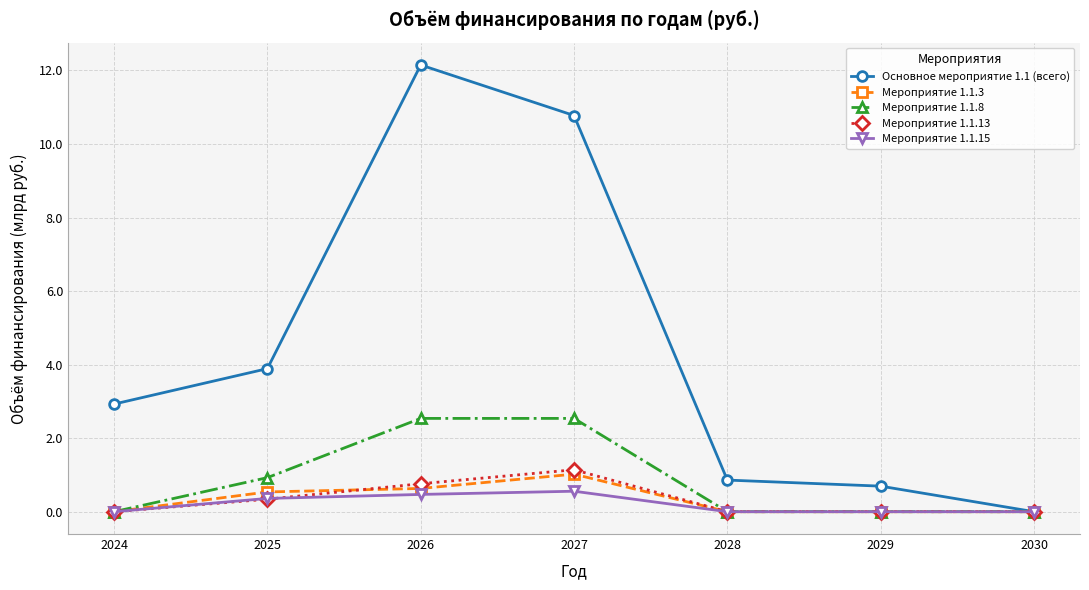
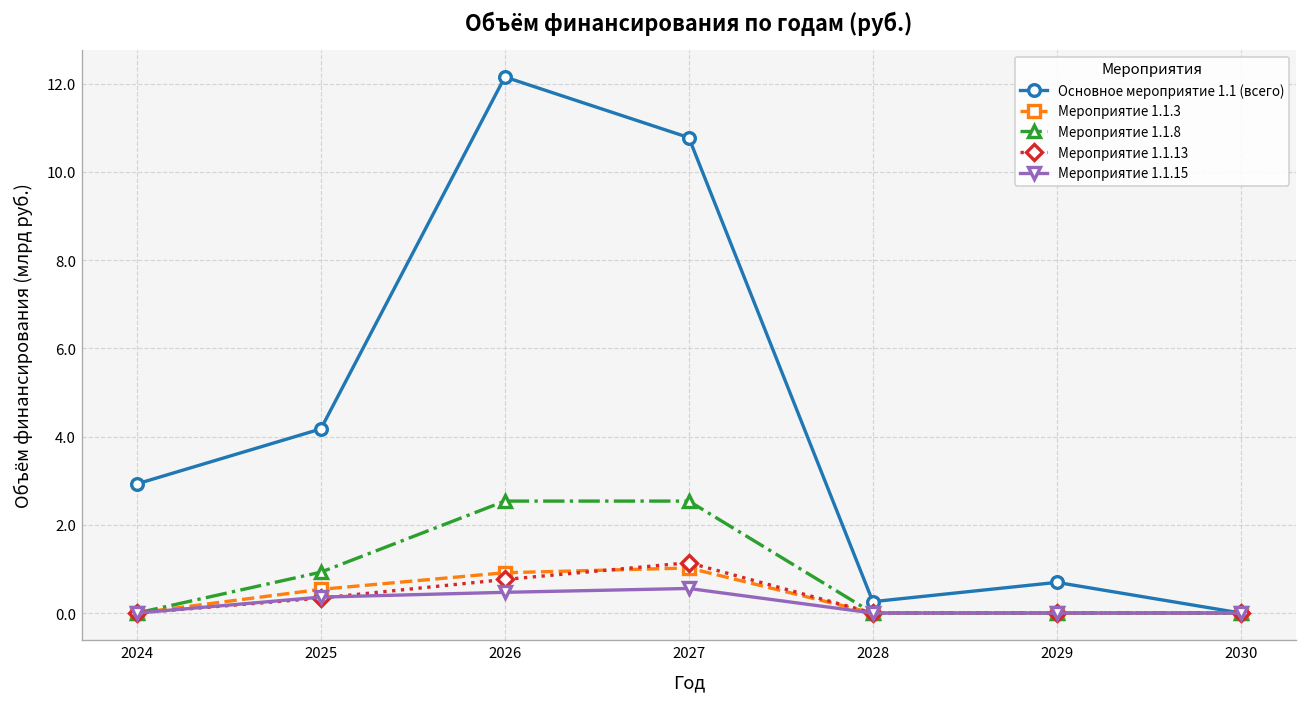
  {
    "Основное мероприятие 1.1 (всего)": {
      "2024": 2.9,
-     "2025": 3.9,
+     "2025": 4.2,
      "2026": 12.1,
      "2027": 10.8,
-     "2028": 0.9,
+     "2028": 0.3,
      "2029": 0.7
    },
    "Мероприятие 1.1.3": {
      "2025": 0.5,
-     "2026": 0.6,
+     "2026": 0.9,
      "2027": 1.0
    },
    "Мероприятие 1.1.8": {
      "2025": 0.9,
      "2026": 2.5,
      "2027": 2.5
    },
    "Мероприятие 1.1.13": {
      "2026": 0.8,
      "2027": 1.1
    },
    "Мероприятие 1.1.15": {
      "2026": 0.5,
      "2027": 0.6
    }
  }
